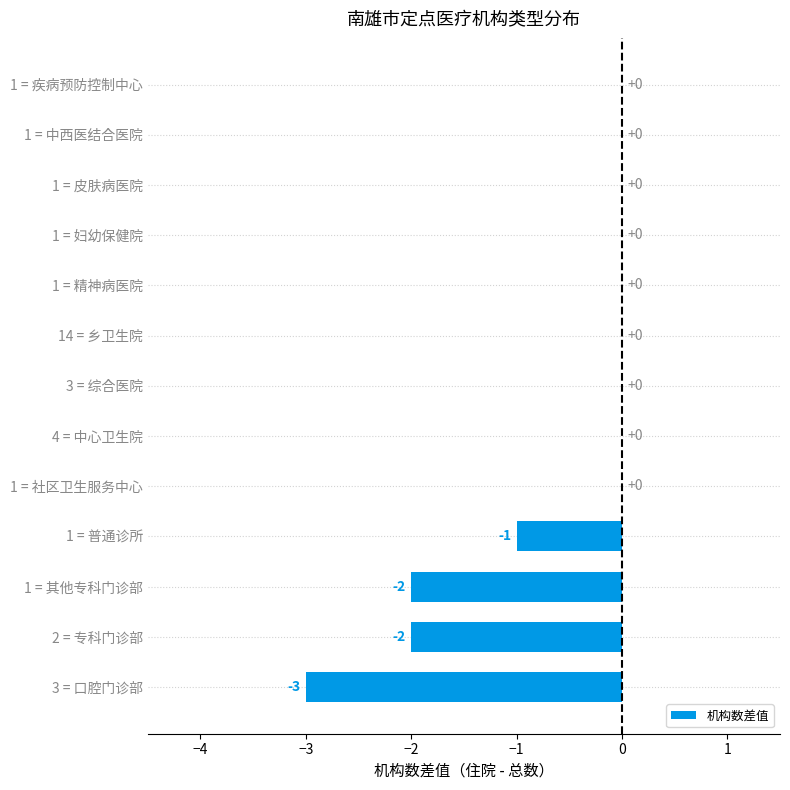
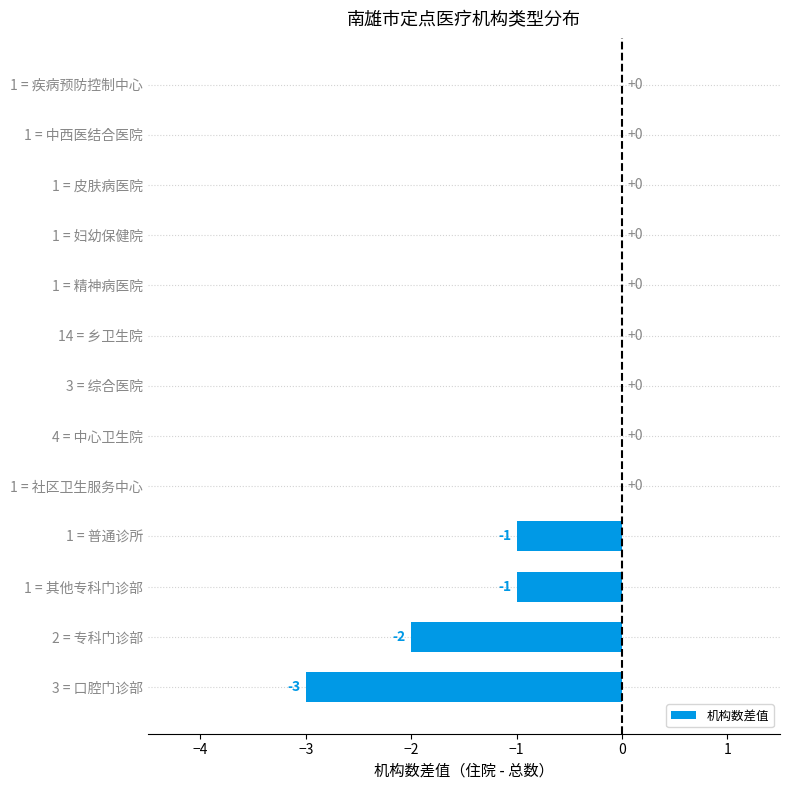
  {
    "1 = 疾病预防控制中心": "+0",
    "1 = 中西医结合医院": "+0",
    "1 = 皮肤病医院": "+0",
    "1 = 妇幼保健院": "+0",
    "1 = 精神病医院": "+0",
    "14 = 乡卫生院": "+0",
    "3 = 综合医院": "+0",
    "4 = 中心卫生院": "+0",
    "1 = 社区卫生服务中心": "+0",
    "1 = 普通诊所": "-1",
-   "1 = 其他专科门诊部": "-2",
+   "1 = 其他专科门诊部": "-1",
    "2 = 专科门诊部": "-2",
    "3 = 口腔门诊部": "-3"
  }
